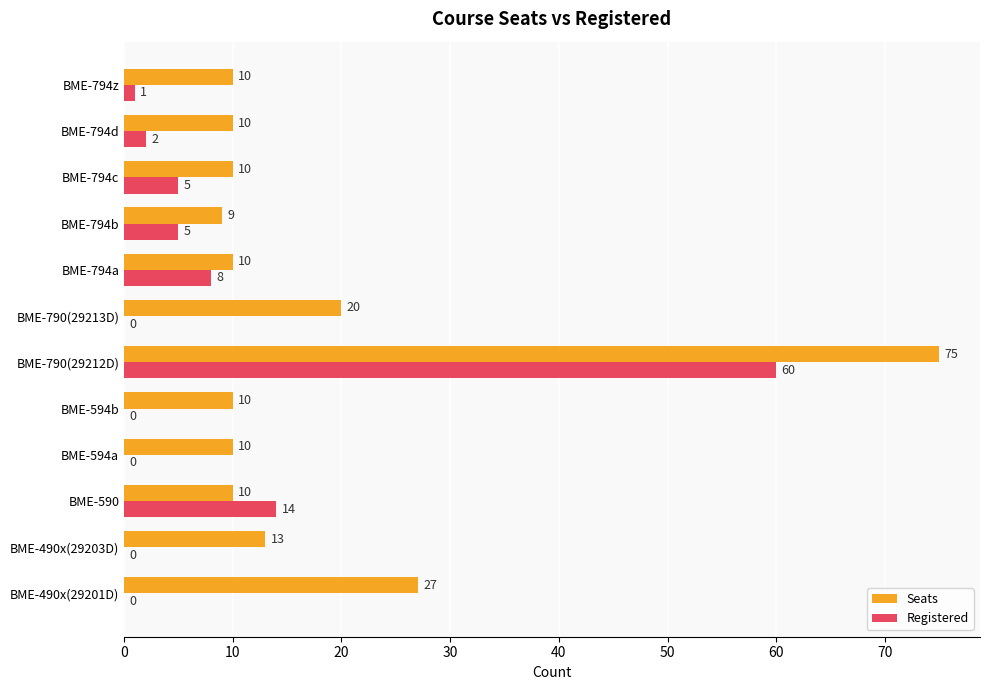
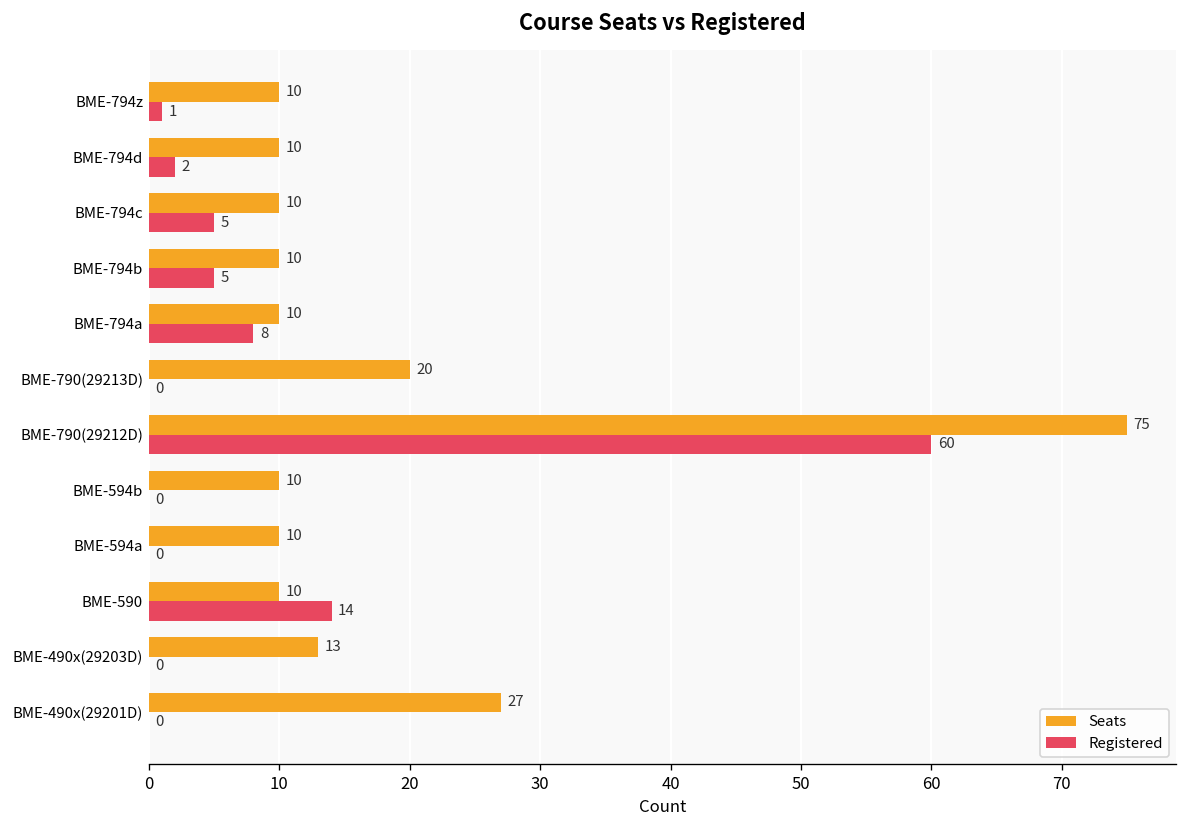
  {
    "Seats": {
      "BME-794z": 10,
      "BME-794d": 10,
      "BME-794c": 10,
-     "BME-794b": 9,
+     "BME-794b": 10,
      "BME-794a": 10,
      "BME-790(29213D)": 20,
      "BME-790(29212D)": 75,
      "BME-594b": 10,
      "BME-594a": 10,
      "BME-590": 10,
      "BME-490x(29203D)": 13,
      "BME-490x(29201D)": 27
    },
    "Registered": {
      "BME-794z": 1,
      "BME-794d": 2,
      "BME-794c": 5,
      "BME-794b": 5,
      "BME-794a": 8,
      "BME-790(29213D)": 0,
      "BME-790(29212D)": 60,
      "BME-594b": 0,
      "BME-594a": 0,
      "BME-590": 14,
      "BME-490x(29203D)": 0,
      "BME-490x(29201D)": 0
    }
  }
